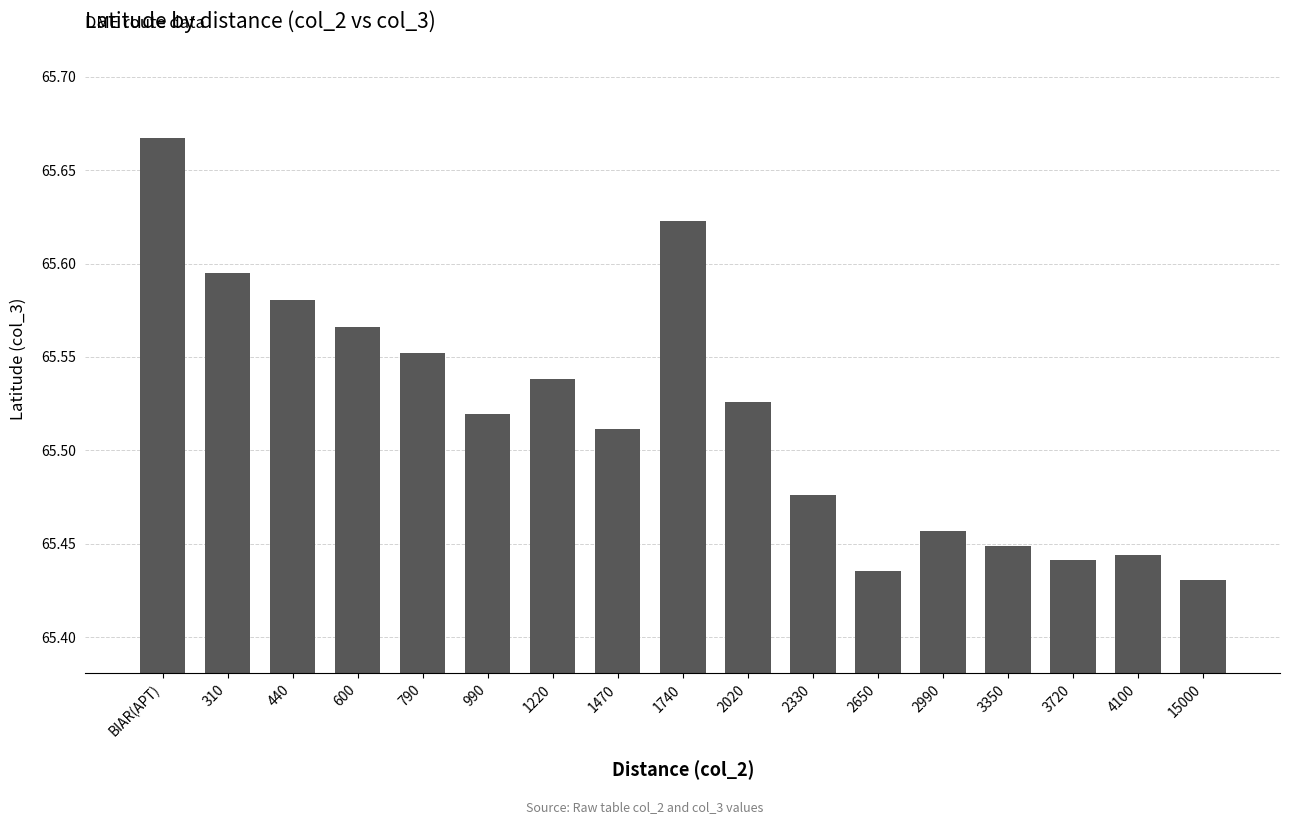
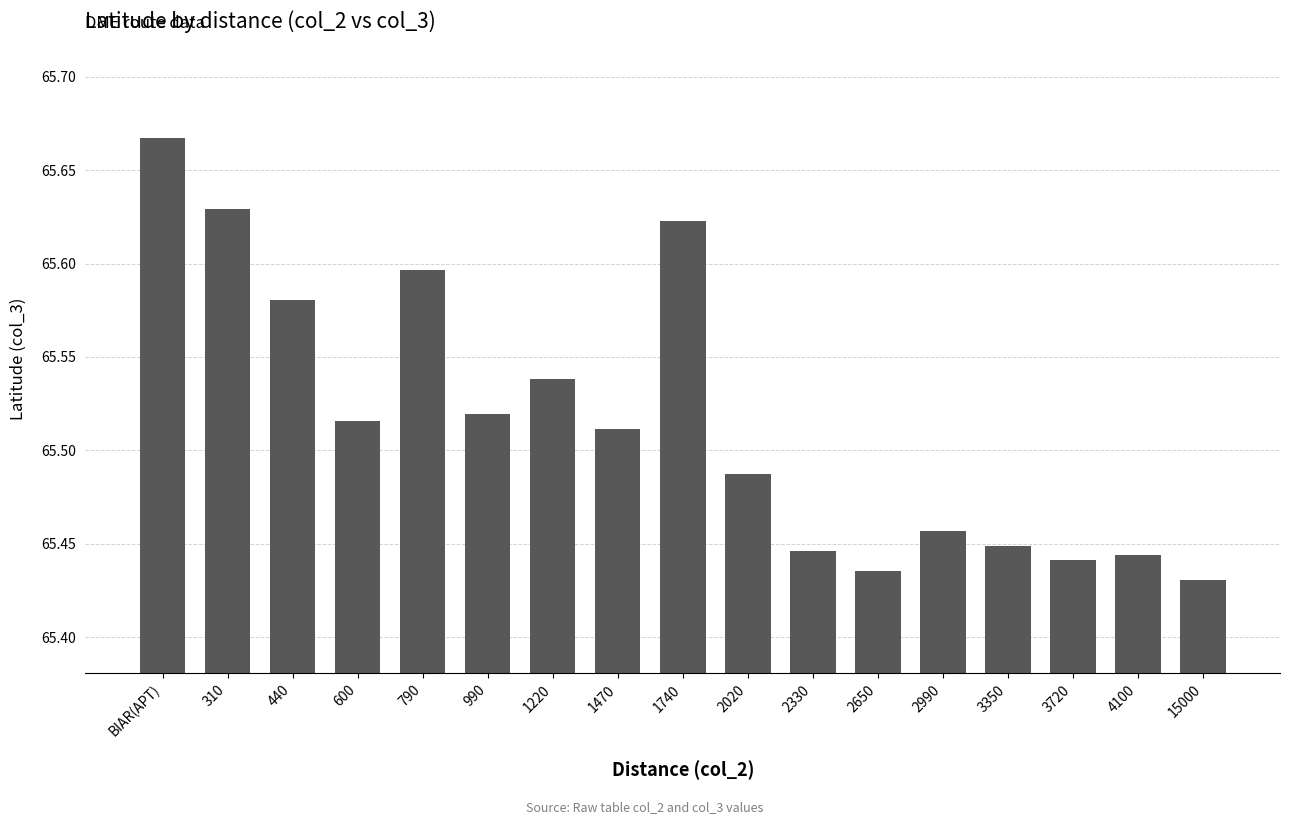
  {
    "BIAR(APT)": 65.667,
-   "310": 65.595,
+   "310": 65.629,
    "440": 65.581,
-   "600": 65.566,
-   "790": 65.552,
+   "600": 65.516,
+   "790": 65.597,
    "990": 65.519,
    "1220": 65.538,
    "1470": 65.511,
    "1740": 65.623,
-   "2020": 65.526,
-   "2330": 65.476,
+   "2020": 65.487,
+   "2330": 65.446,
    "2650": 65.436,
    "2990": 65.457,
    "3350": 65.449,
    "3720": 65.442,
    "4100": 65.444,
    "15000": 65.431
  }
